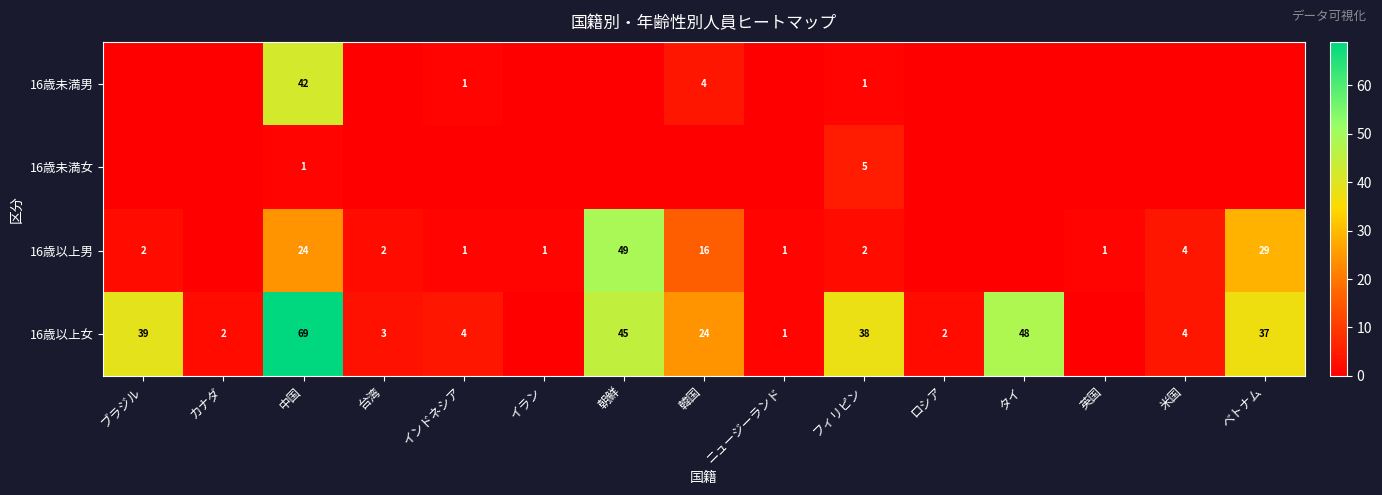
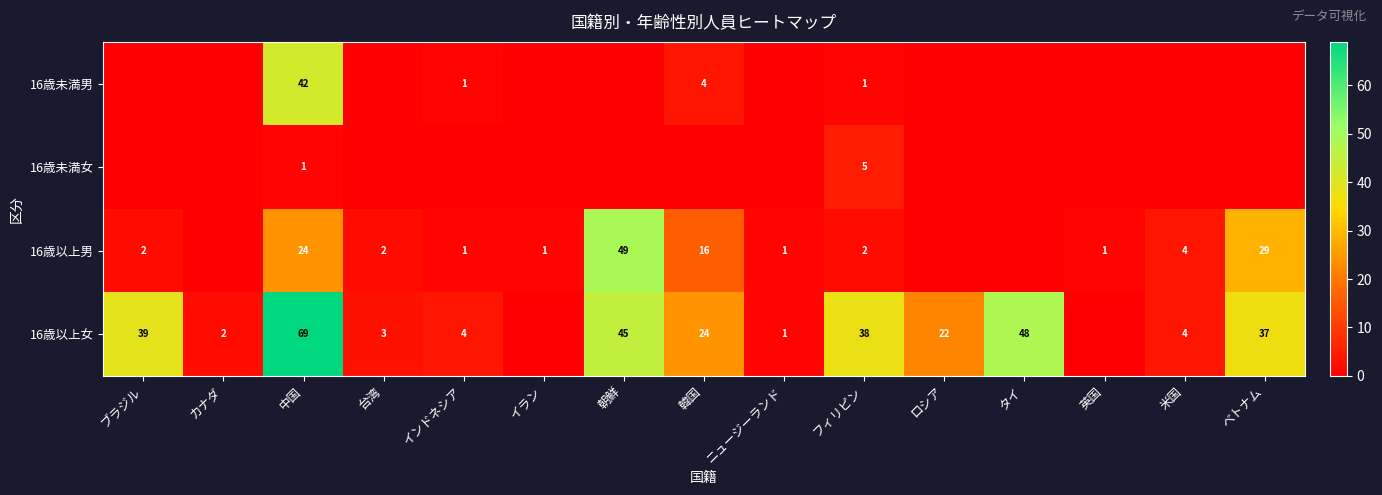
  {
    "16歳未満男": {
      "中国": 42,
      "インドネシア": 1,
      "韓国": 4,
      "フィリピン": 1
    },
    "16歳未満女": {
      "中国": 1,
      "フィリピン": 5
    },
    "16歳以上男": {
      "ブラジル": 2,
      "中国": 24,
      "台湾": 2,
      "インドネシア": 1,
      "イラン": 1,
      "朝鮮": 49,
      "韓国": 16,
      "ニュージーランド": 1,
      "フィリピン": 2,
      "英国": 1,
      "米国": 4,
      "ベトナム": 29
    },
    "16歳以上女": {
      "ブラジル": 39,
      "カナダ": 2,
      "中国": 69,
      "台湾": 3,
      "インドネシア": 4,
      "朝鮮": 45,
      "韓国": 24,
      "ニュージーランド": 1,
      "フィリピン": 38,
-     "ロシア": 2,
+     "ロシア": 22,
      "タイ": 48,
      "米国": 4,
      "ベトナム": 37
    }
  }
